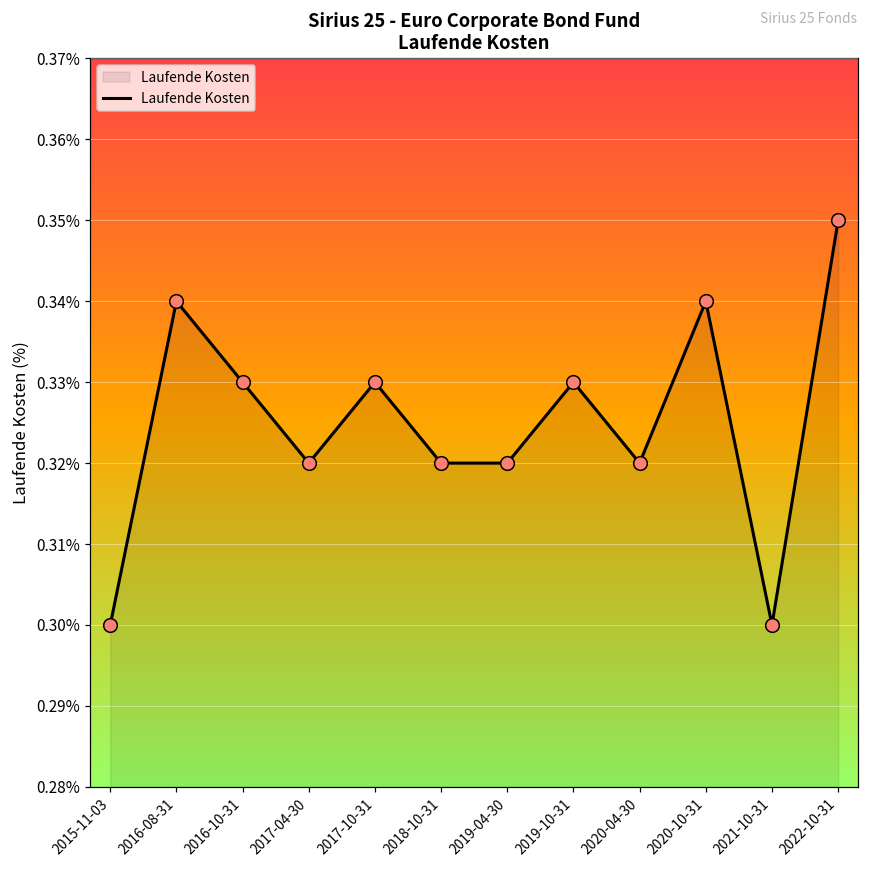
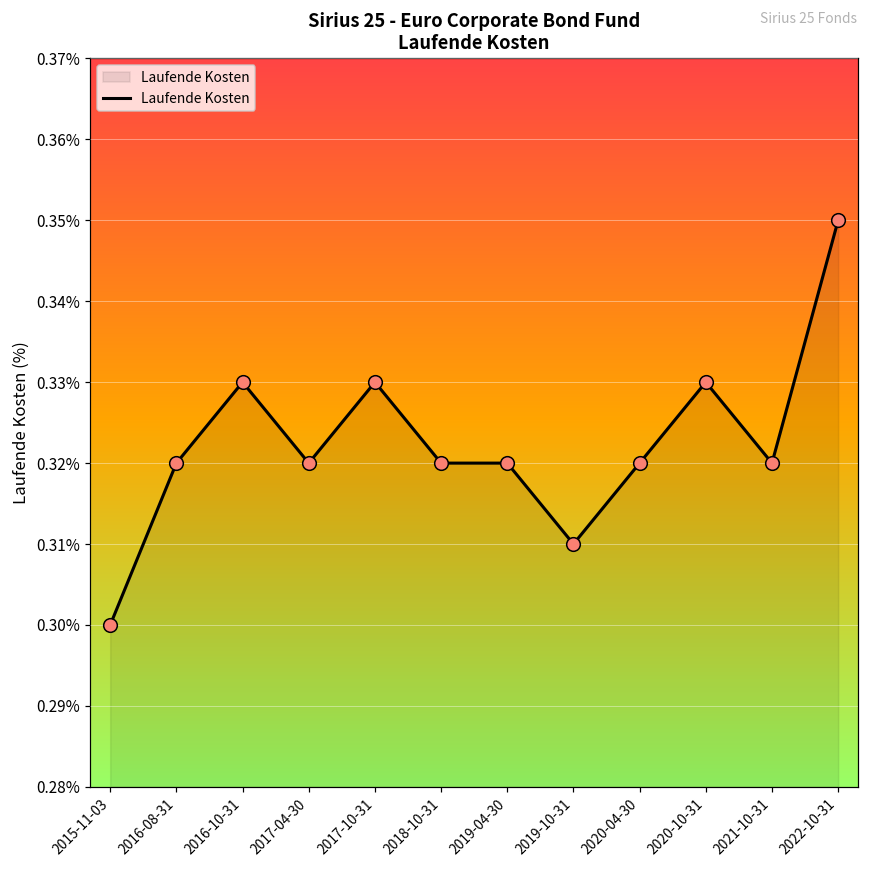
  {
    "2015-11-03": "0.30%",
-   "2016-08-31": "0.34%",
+   "2016-08-31": "0.32%",
    "2016-10-31": "0.33%",
    "2017-04-30": "0.32%",
    "2017-10-31": "0.33%",
    "2018-10-31": "0.32%",
    "2019-04-30": "0.32%",
-   "2019-10-31": "0.33%",
+   "2019-10-31": "0.31%",
    "2020-04-30": "0.32%",
-   "2020-10-31": "0.34%",
-   "2021-10-31": "0.30%",
+   "2020-10-31": "0.33%",
+   "2021-10-31": "0.32%",
    "2022-10-31": "0.35%"
  }
